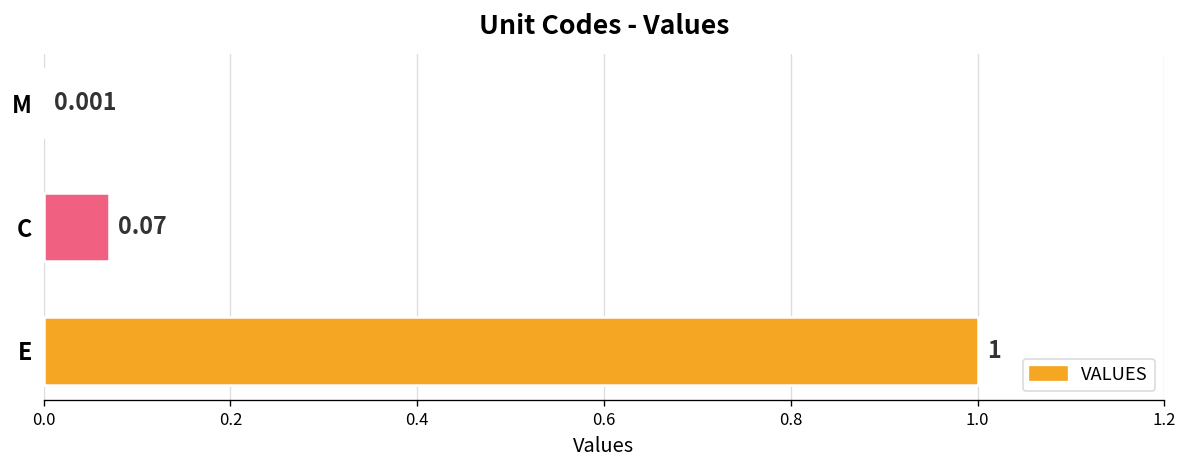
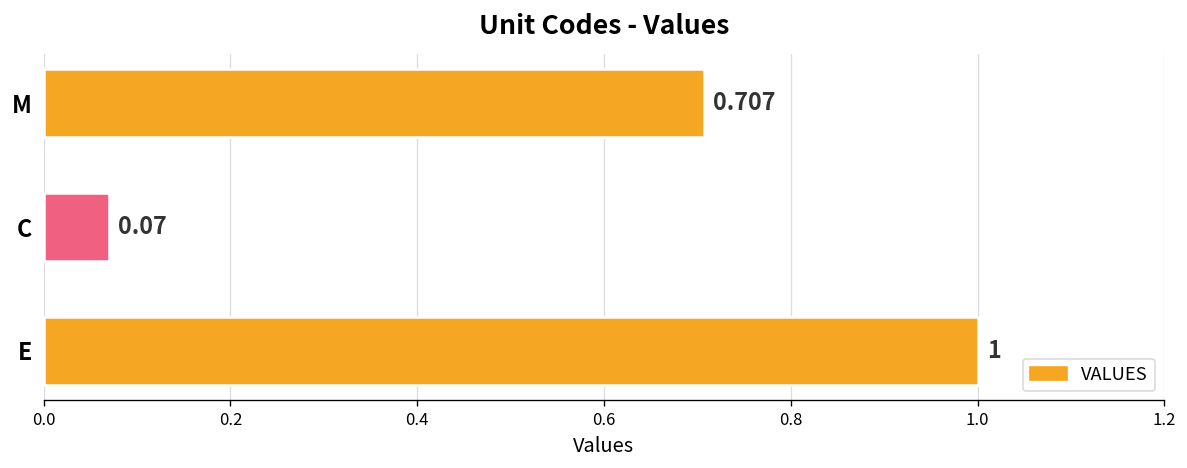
  {
-   "M": 0.001,
+   "M": 0.707,
    "C": 0.07,
    "E": 1
  }
